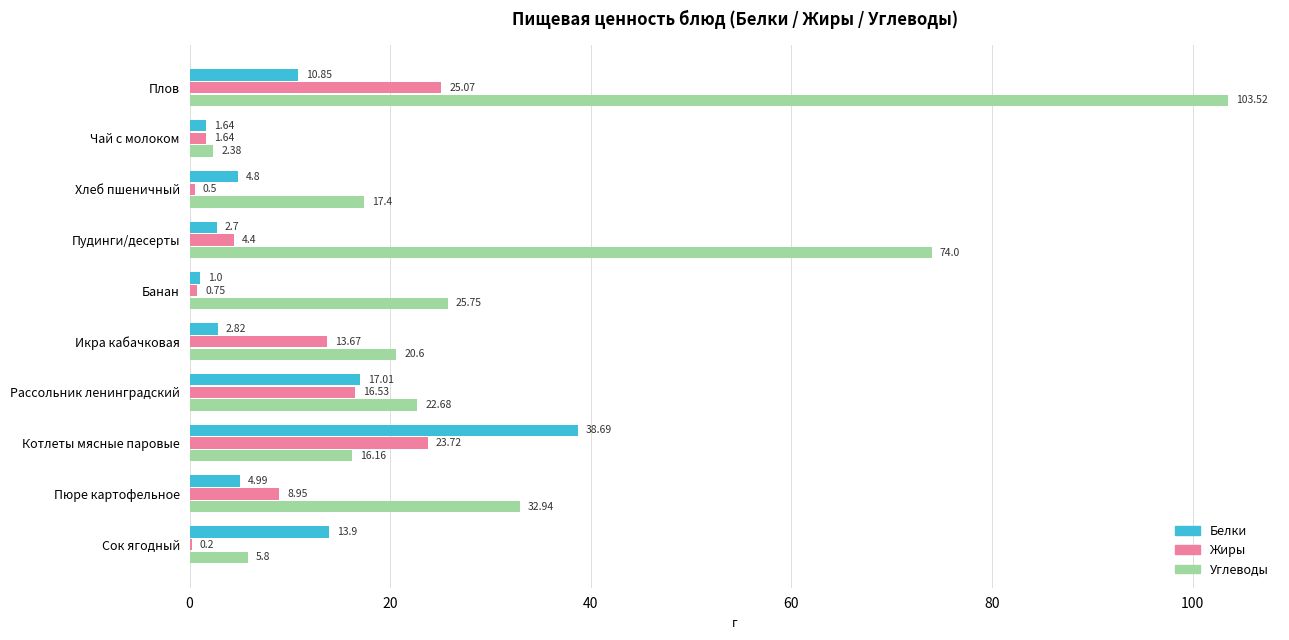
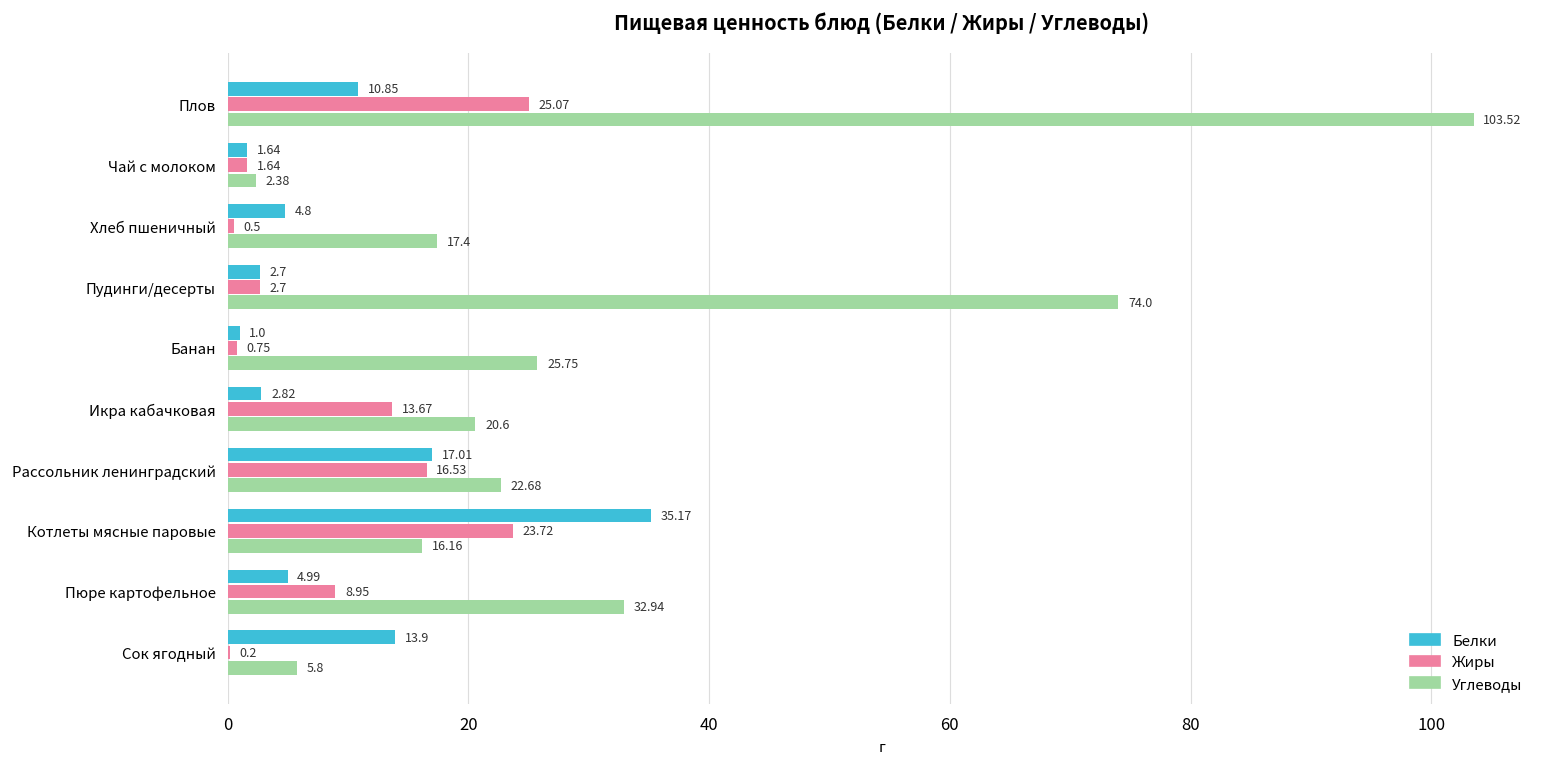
  {
    "Белки": {
      "Плов": 10.85,
      "Чай с молоком": 1.64,
      "Хлеб пшеничный": 4.8,
      "Пудинги/десерты": 2.7,
      "Банан": 1.0,
      "Икра кабачковая": 2.82,
      "Рассольник ленинградский": 17.01,
-     "Котлеты мясные паровые": 38.69,
+     "Котлеты мясные паровые": 35.17,
      "Пюре картофельное": 4.99,
      "Сок ягодный": 13.9
    },
    "Жиры": {
      "Плов": 25.07,
      "Чай с молоком": 1.64,
      "Хлеб пшеничный": 0.5,
-     "Пудинги/десерты": 4.4,
+     "Пудинги/десерты": 2.7,
      "Банан": 0.75,
      "Икра кабачковая": 13.67,
      "Рассольник ленинградский": 16.53,
      "Котлеты мясные паровые": 23.72,
      "Пюре картофельное": 8.95,
      "Сок ягодный": 0.2
    },
    "Углеводы": {
      "Плов": 103.52,
      "Чай с молоком": 2.38,
      "Хлеб пшеничный": 17.4,
      "Пудинги/десерты": 74.0,
      "Банан": 25.75,
      "Икра кабачковая": 20.6,
      "Рассольник ленинградский": 22.68,
      "Котлеты мясные паровые": 16.16,
      "Пюре картофельное": 32.94,
      "Сок ягодный": 5.8
    }
  }
